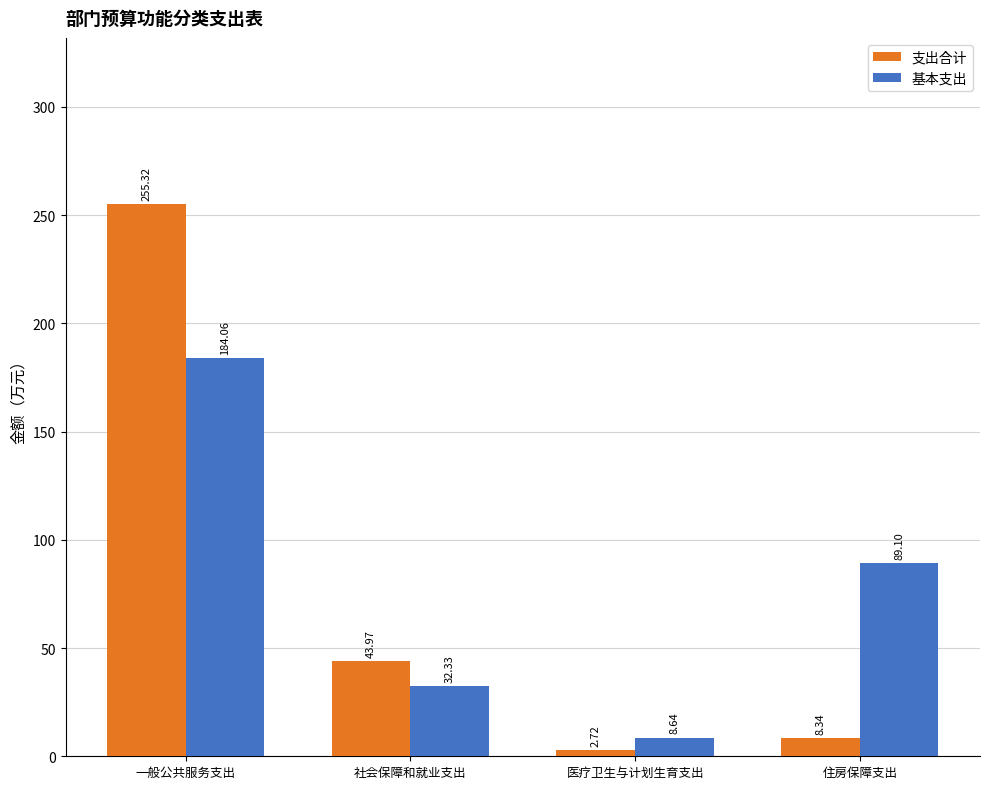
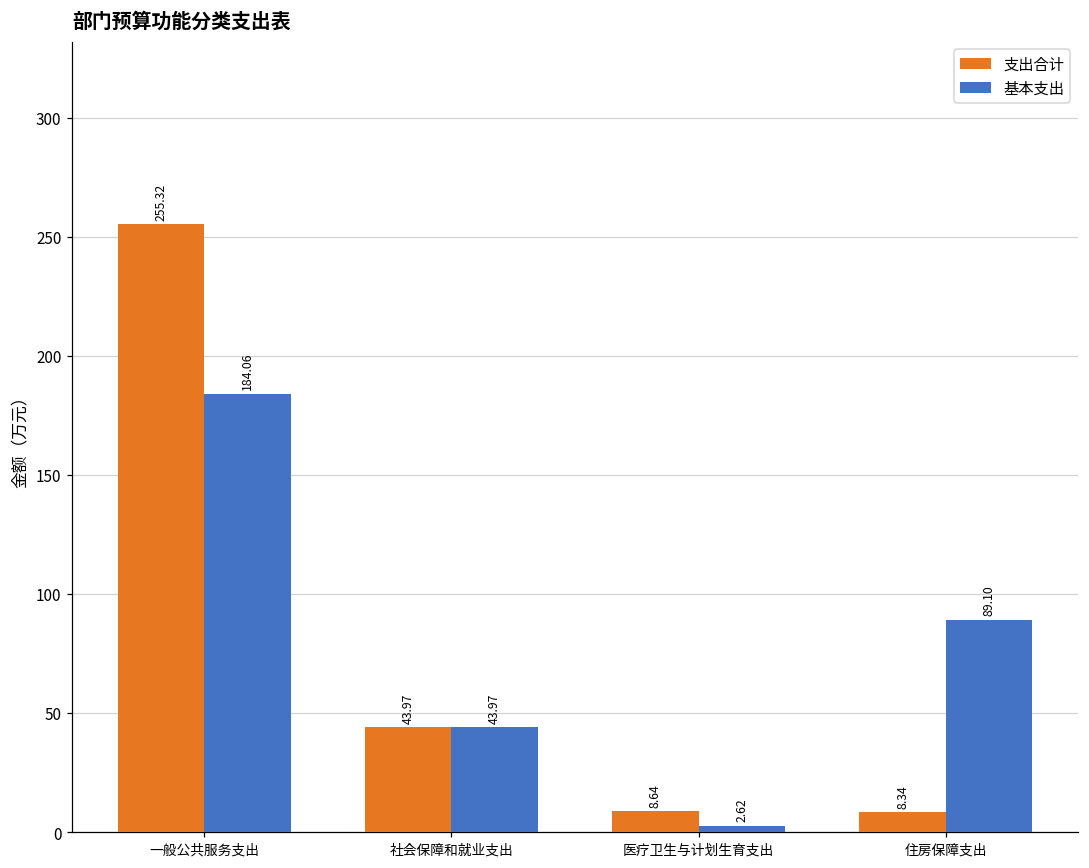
  {
    "支出合计": {
      "一般公共服务支出": 255.32,
      "社会保障和就业支出": 43.97,
-     "医疗卫生与计划生育支出": 2.72,
+     "医疗卫生与计划生育支出": 8.64,
      "住房保障支出": 8.34
    },
    "基本支出": {
      "一般公共服务支出": 184.06,
-     "社会保障和就业支出": 32.33,
-     "医疗卫生与计划生育支出": 8.64,
+     "社会保障和就业支出": 43.97,
+     "医疗卫生与计划生育支出": 2.62,
      "住房保障支出": 89.10
    }
  }
